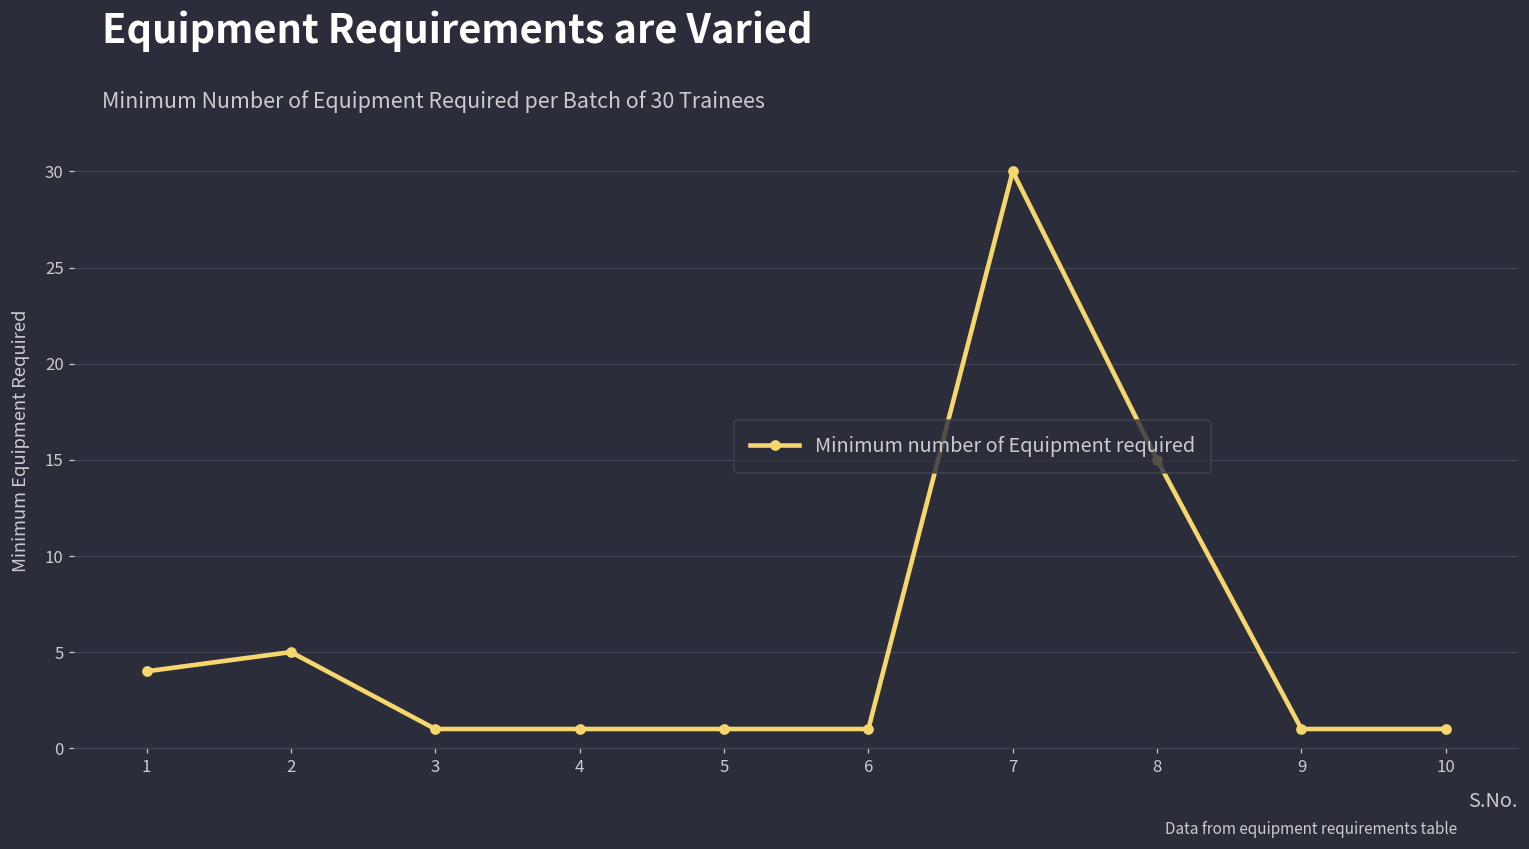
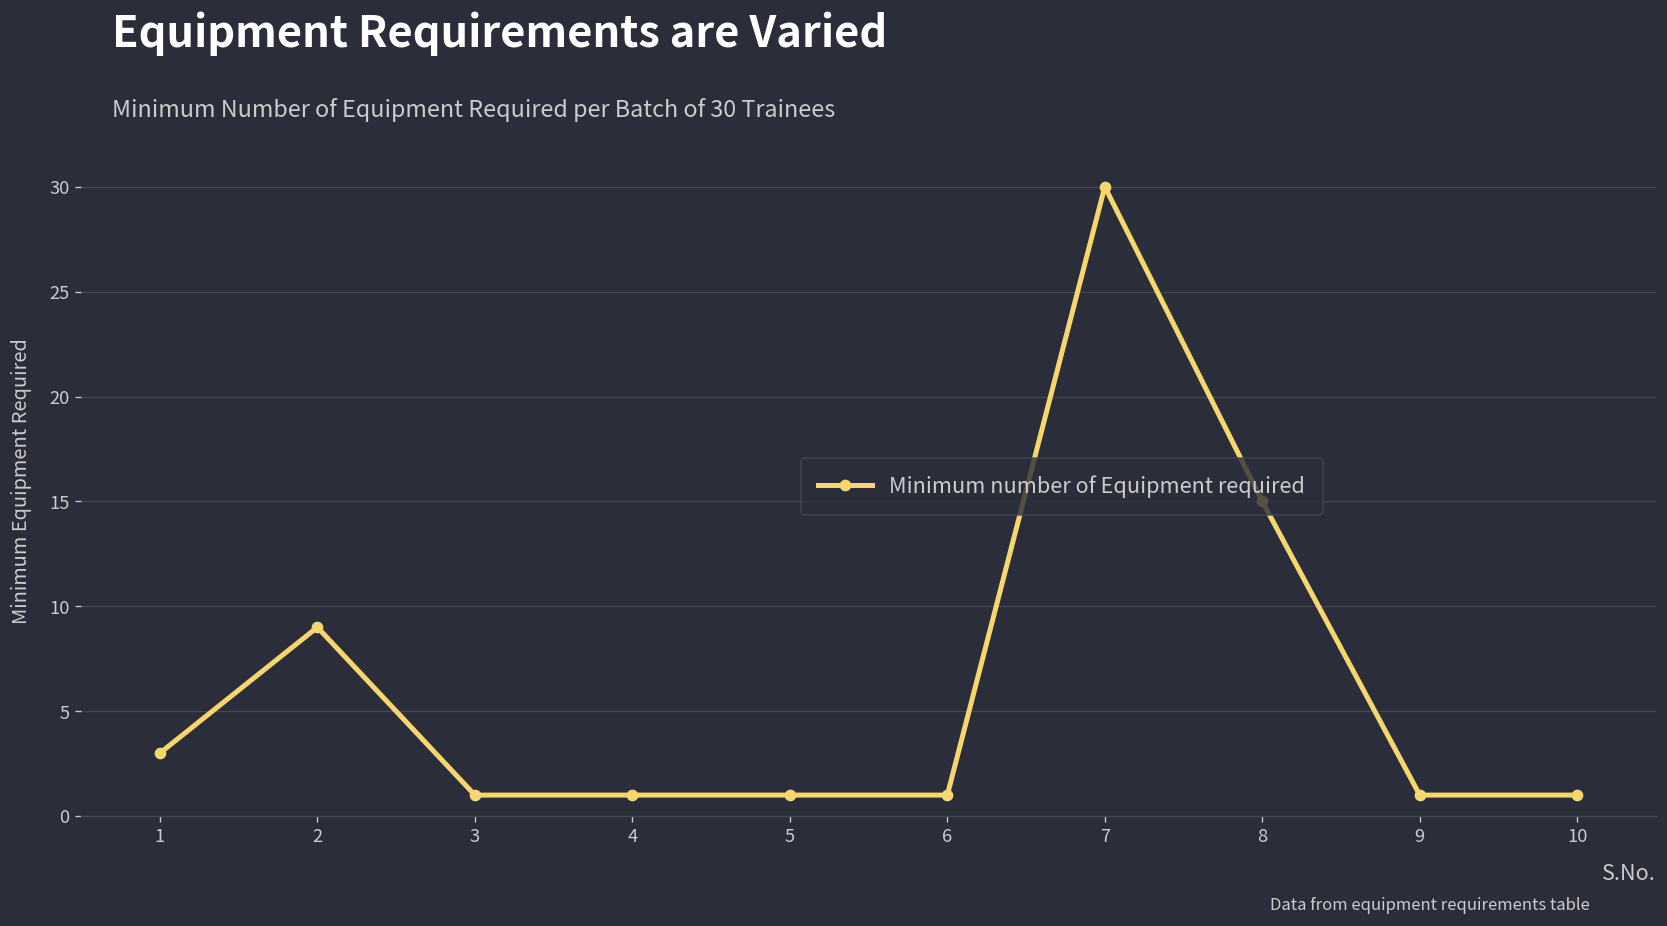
  {
-   "1": 4,
-   "2": 5,
+   "1": 3,
+   "2": 9,
    "3": 1,
    "4": 1,
    "5": 1,
    "6": 1,
    "7": 30,
    "9": 1,
    "10": 1
  }
